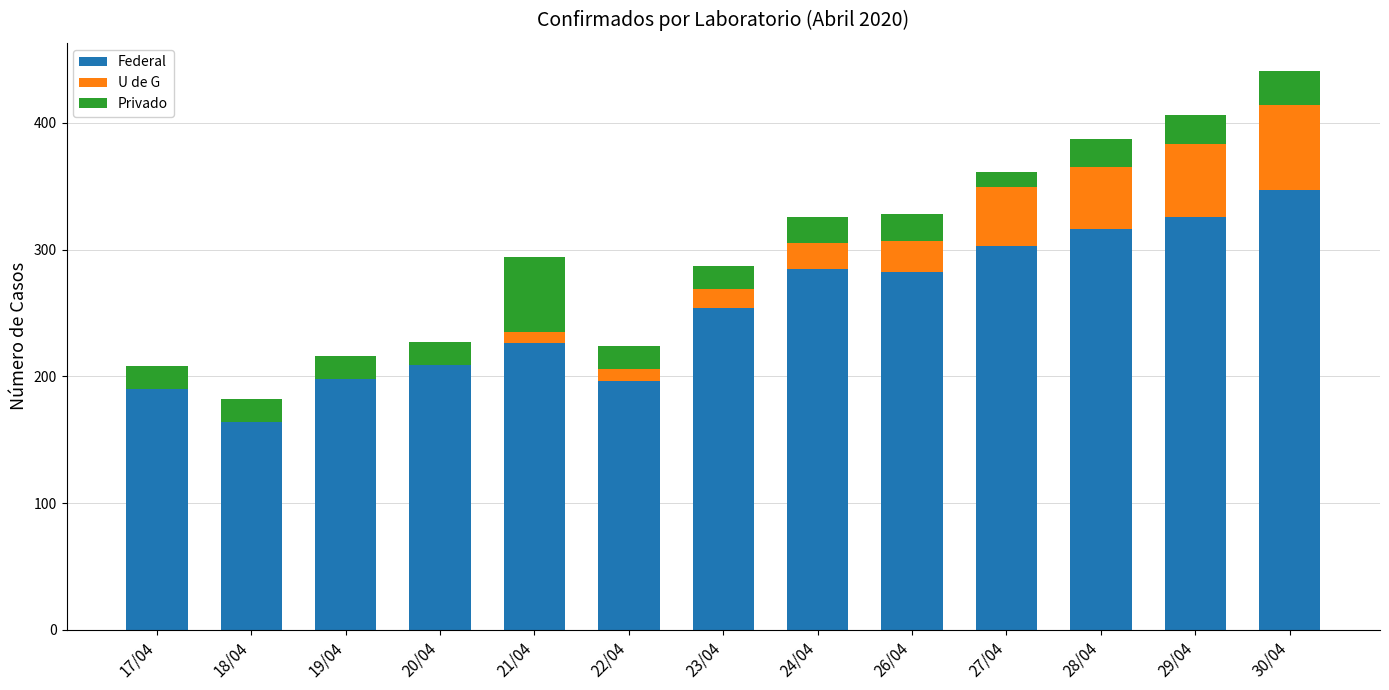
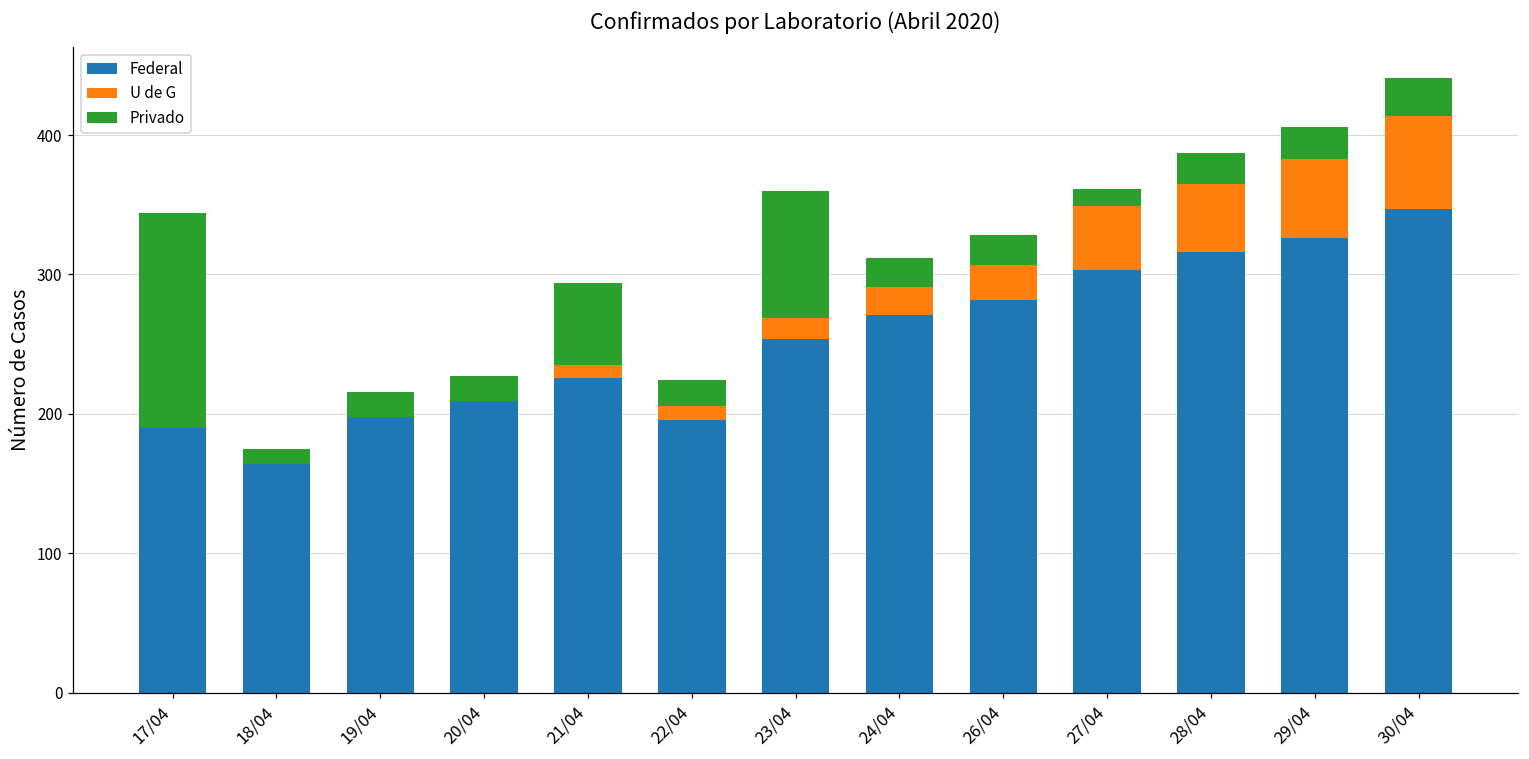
  {
    "Federal": {
      "17/04": 190,
      "18/04": 164,
      "19/04": 198,
      "20/04": 209,
      "21/04": 226,
      "22/04": 196,
      "23/04": 254,
-     "24/04": 285,
+     "24/04": 271,
      "26/04": 282,
      "27/04": 303,
      "28/04": 316,
      "29/04": 326,
      "30/04": 347
    },
    "U de G": {
      "17/04": 0,
      "18/04": 0,
      "19/04": 0,
      "20/04": 0,
      "21/04": 9,
      "22/04": 10,
      "23/04": 15,
      "24/04": 20,
      "26/04": 25,
      "27/04": 46,
      "28/04": 49,
      "29/04": 57,
      "30/04": 67
    },
    "Privado": {
-     "17/04": 18,
-     "18/04": 18,
+     "17/04": 154,
+     "18/04": 11,
      "19/04": 18,
      "20/04": 18,
      "21/04": 59,
      "22/04": 18,
-     "23/04": 18,
+     "23/04": 91,
      "24/04": 21,
      "26/04": 21,
      "27/04": 12,
      "28/04": 22,
      "29/04": 23,
      "30/04": 27
    }
  }
